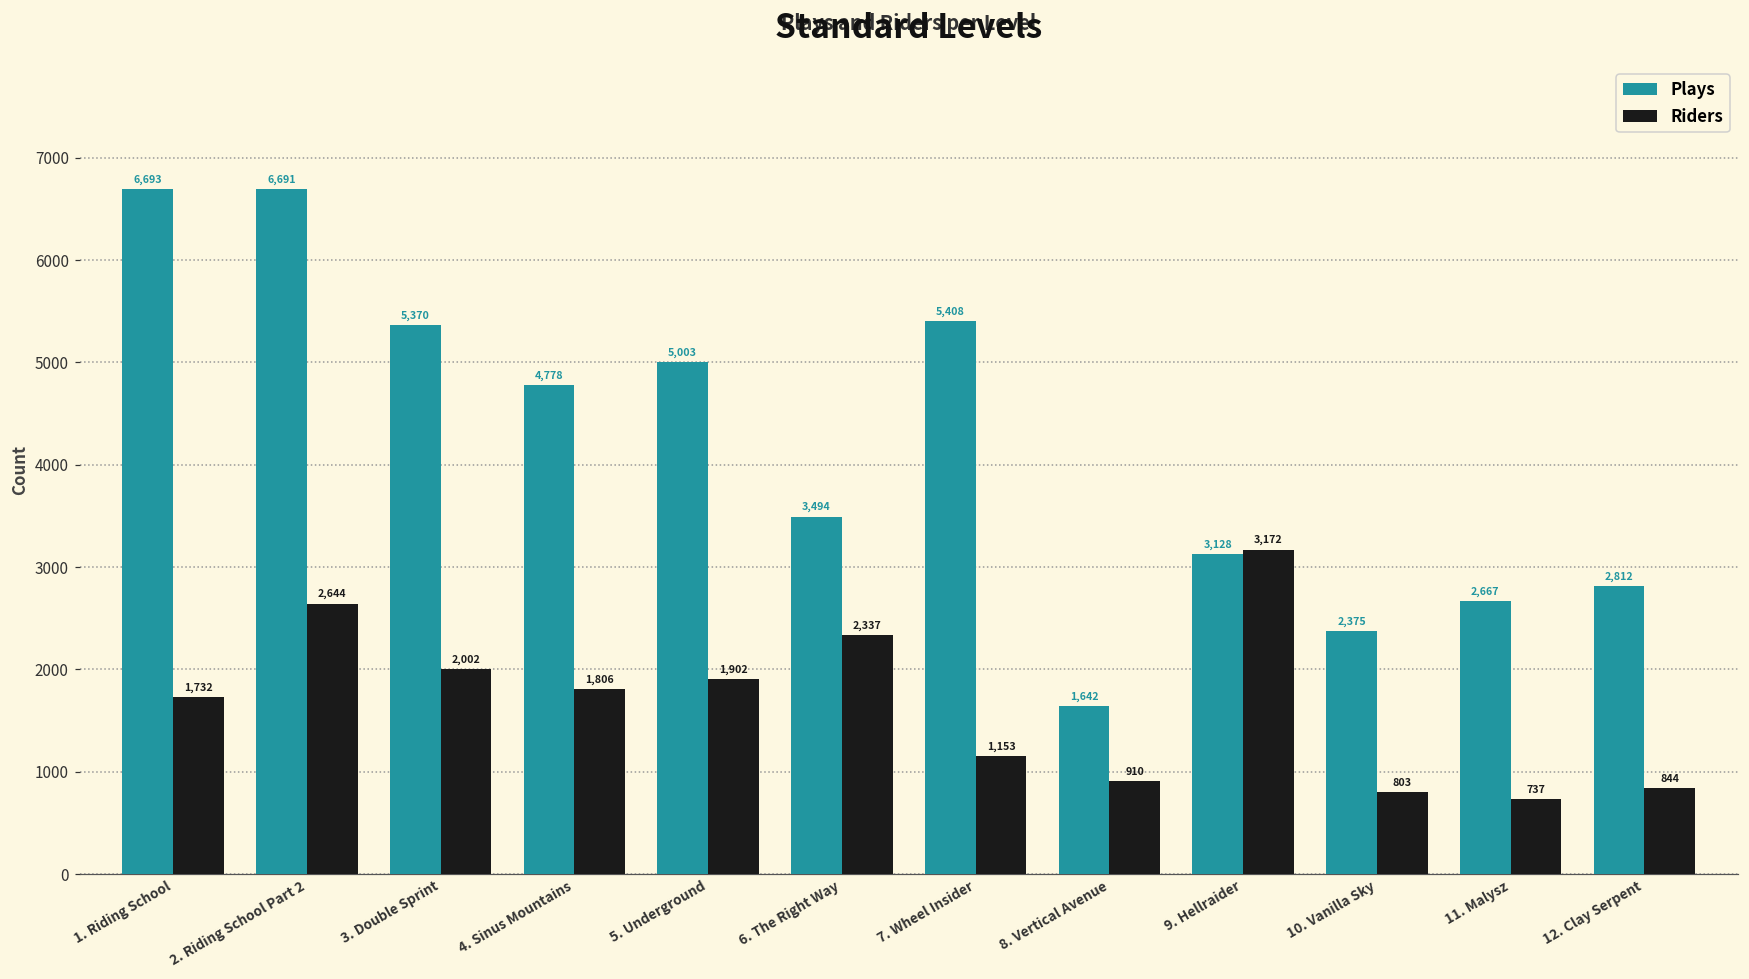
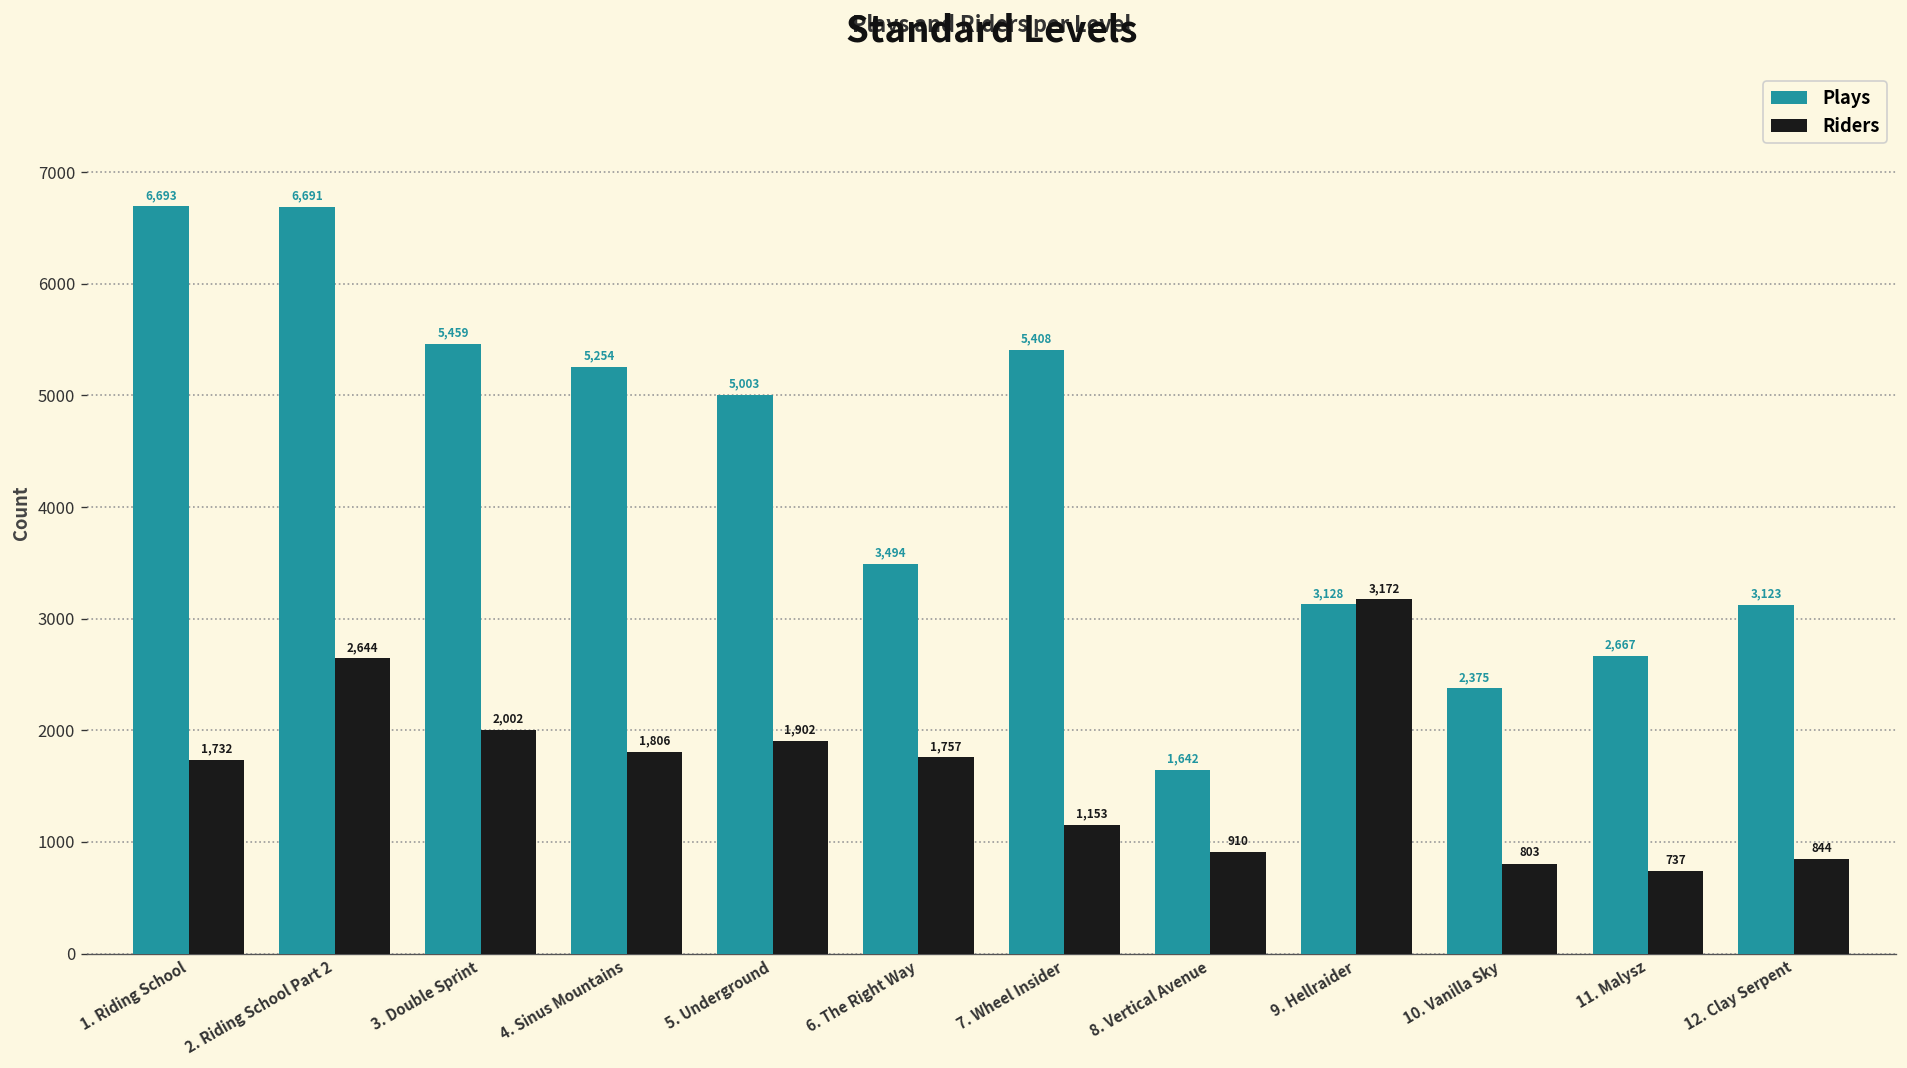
  {
    "Plays": {
      "1. Riding School": "6,693",
      "2. Riding School Part 2": "6,691",
-     "3. Double Sprint": "5,370",
-     "4. Sinus Mountains": "4,778",
+     "3. Double Sprint": "5,459",
+     "4. Sinus Mountains": "5,254",
      "5. Underground": "5,003",
      "6. The Right Way": "3,494",
      "7. Wheel Insider": "5,408",
      "8. Vertical Avenue": "1,642",
      "9. Hellraider": "3,128",
      "10. Vanilla Sky": "2,375",
      "11. Malysz": "2,667",
-     "12. Clay Serpent": "2,812"
+     "12. Clay Serpent": "3,123"
    },
    "Riders": {
      "1. Riding School": "1,732",
      "2. Riding School Part 2": "2,644",
      "3. Double Sprint": "2,002",
      "4. Sinus Mountains": "1,806",
      "5. Underground": "1,902",
-     "6. The Right Way": "2,337",
+     "6. The Right Way": "1,757",
      "7. Wheel Insider": "1,153",
      "8. Vertical Avenue": "910",
      "9. Hellraider": "3,172",
      "10. Vanilla Sky": "803",
      "11. Malysz": "737",
      "12. Clay Serpent": "844"
    }
  }
